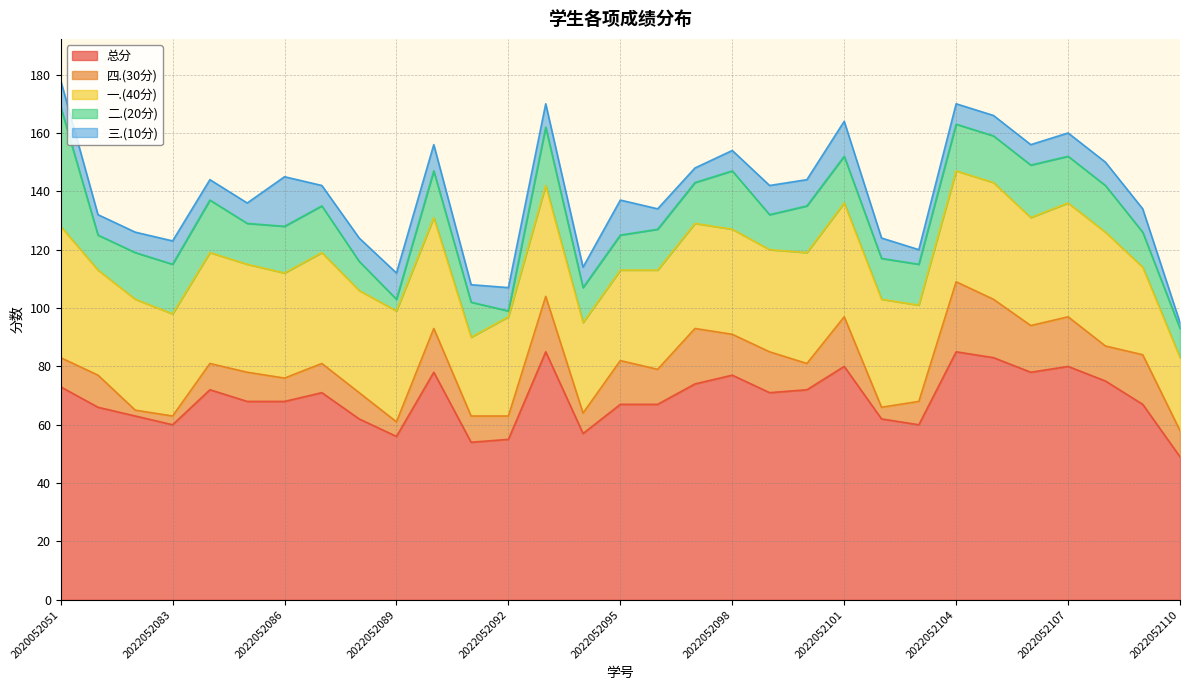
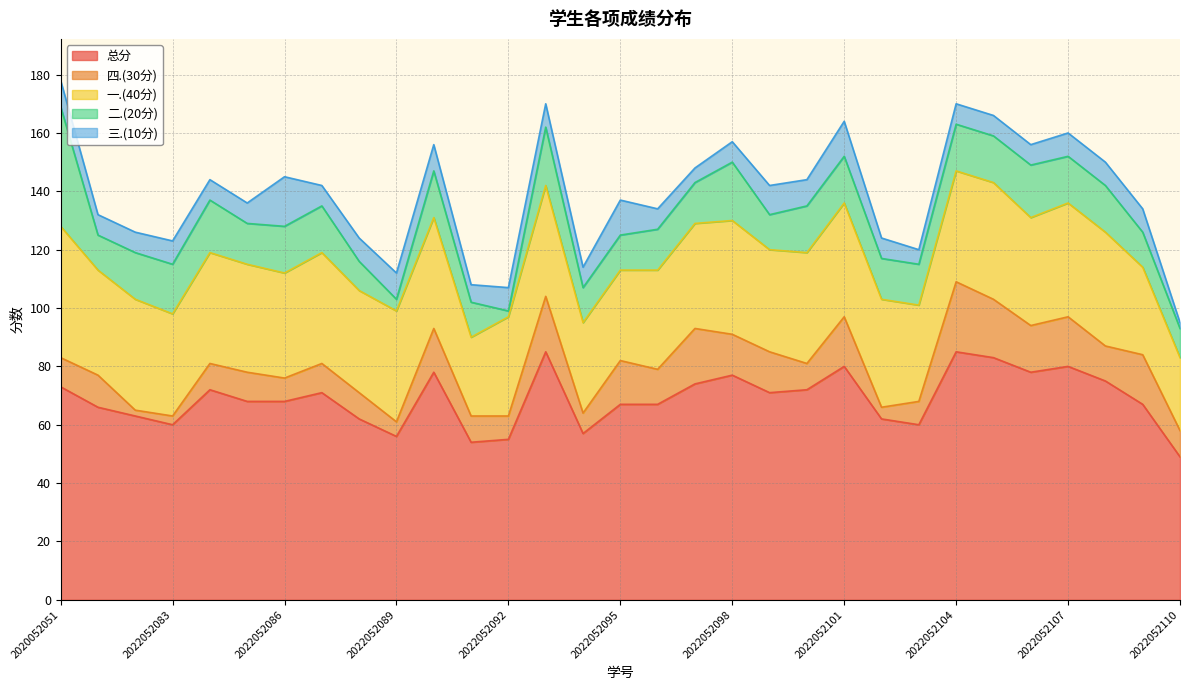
  {
    "一.(40分)": {
      "2020052051": 45,
      "2022052083": 35,
      "2022052086": 36,
      "2022052089": 38,
      "2022052092": 34,
      "2022052095": 31,
-     "2022052098": 36,
+     "2022052098": 39,
      "2022052101": 39,
      "2022052104": 38,
      "2022052107": 39,
      "2022052110": 25
    },
    "二.(20分)": {
      "2020052051": 41,
      "2022052083": 17,
      "2022052086": 16,
      "2022052089": 4,
      "2022052092": 2,
      "2022052095": 12,
      "2022052098": 20,
      "2022052101": 16,
      "2022052104": 16,
      "2022052107": 16,
      "2022052110": 10
    },
    "三.(10分)": {
      "2020052051": 9,
      "2022052083": 8,
      "2022052086": 17,
      "2022052089": 9,
      "2022052092": 8,
      "2022052095": 12,
      "2022052098": 7,
      "2022052101": 12,
      "2022052104": 7,
      "2022052107": 8,
      "2022052110": 2
    }
  }
